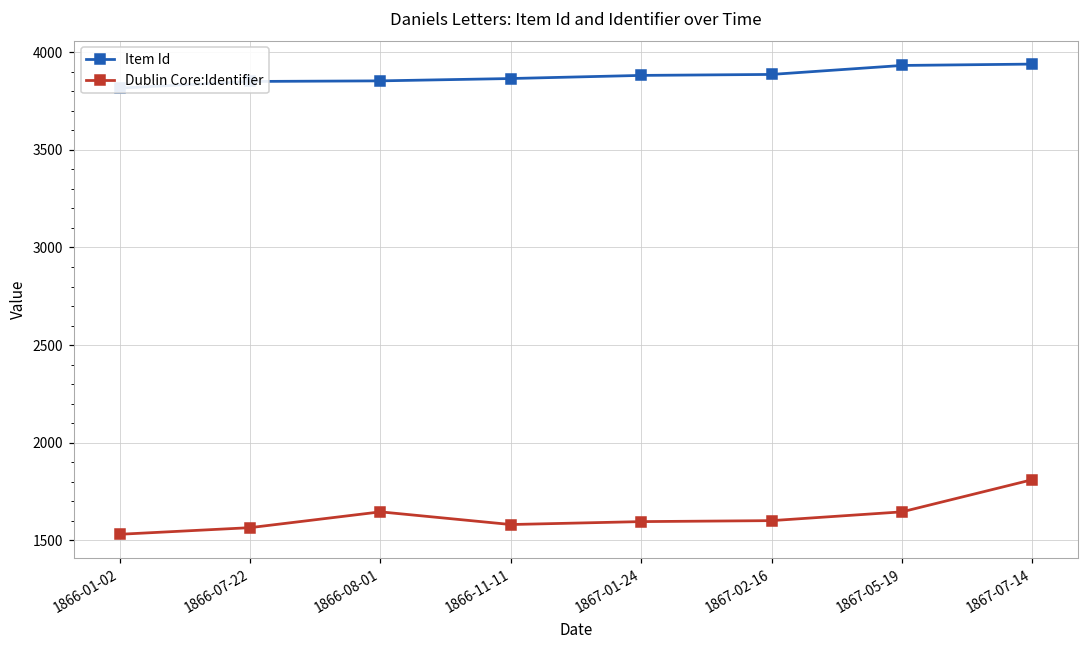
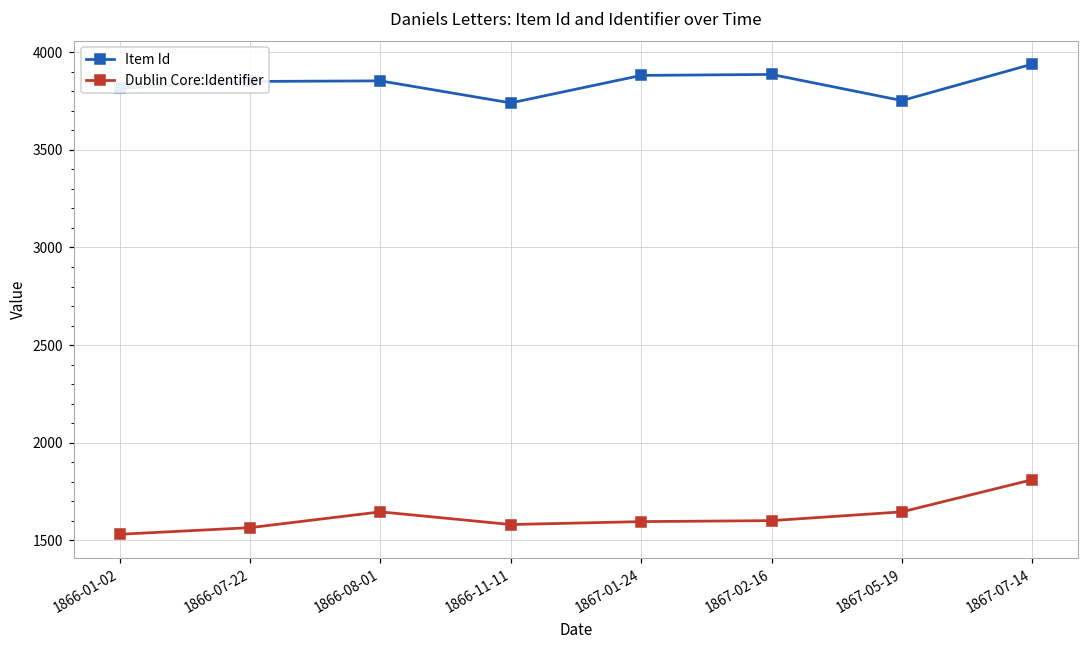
  {
    "Item Id": {
      "1866-08-01": 3850,
-     "1866-11-11": 3870,
+     "1866-11-11": 3740,
      "1867-01-24": 3880,
      "1867-02-16": 3890,
-     "1867-05-19": 3930,
+     "1867-05-19": 3750,
      "1867-07-14": 3940
    },
    "Dublin Core:Identifier": {
      "1866-01-02": 1530,
      "1866-07-22": 1560,
      "1866-08-01": 1650,
      "1866-11-11": 1580,
      "1867-01-24": 1600,
      "1867-02-16": 1600,
      "1867-05-19": 1650,
      "1867-07-14": 1810
    }
  }
